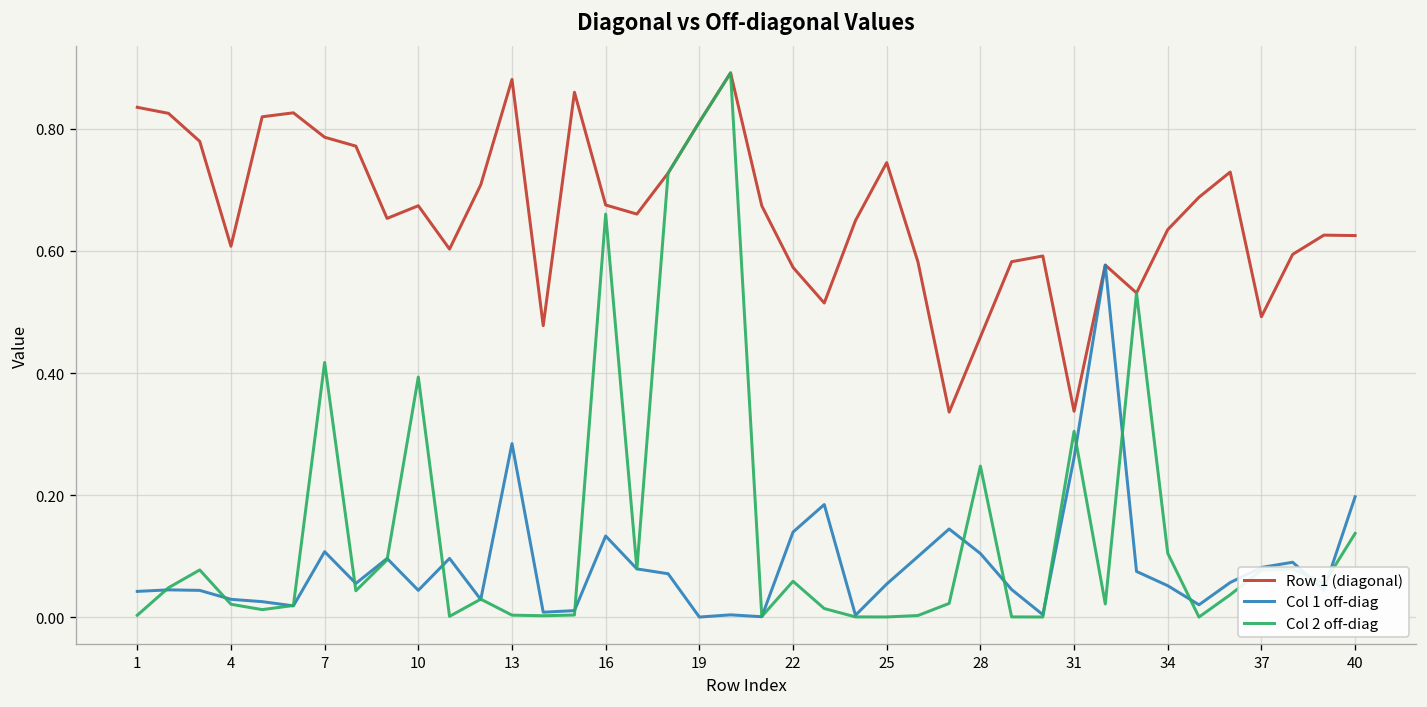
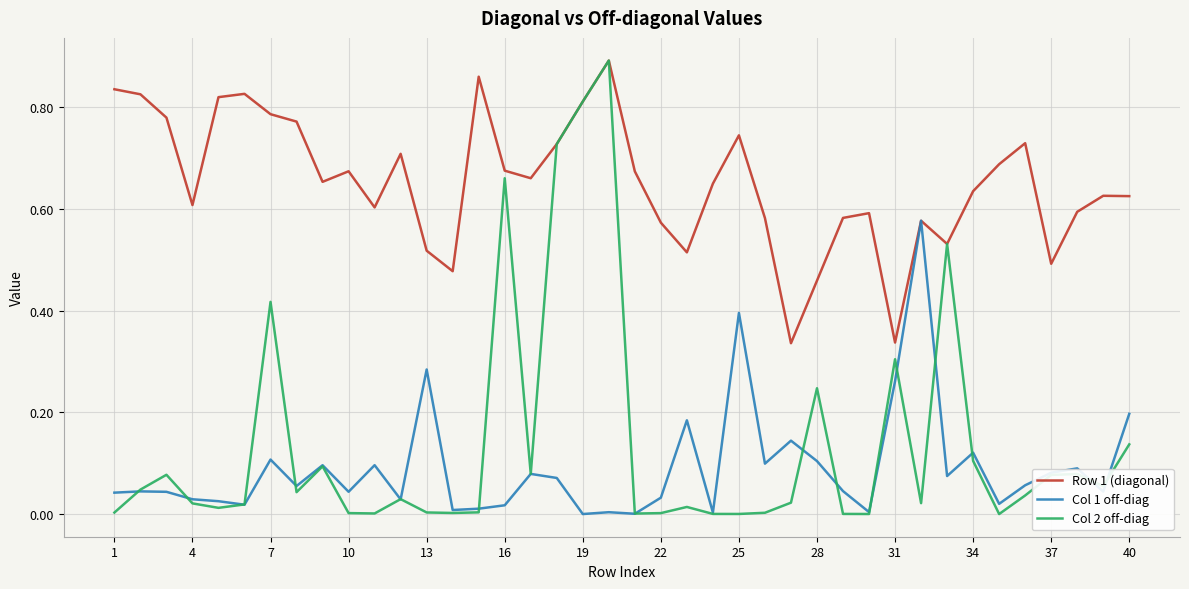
  {
    "Row 1 (diagonal)": {
      "1": 0.84,
      "4": 0.61,
      "7": 0.79,
      "10": 0.67,
-     "13": 0.88,
+     "13": 0.52,
      "16": 0.68,
      "22": 0.57,
      "25": 0.74,
      "28": 0.46,
      "31": 0.34,
      "34": 0.63,
      "37": 0.49,
      "40": 0.63
    },
    "Col 1 off-diag": {
      "1": 0.04,
      "4": 0.03,
      "7": 0.11,
      "10": 0.04,
      "13": 0.28,
-     "16": 0.13,
+     "16": 0.02,
      "19": 0.00,
-     "22": 0.14,
-     "25": 0.05,
+     "22": 0.03,
+     "25": 0.40,
      "28": 0.10,
      "31": 0.26,
-     "34": 0.05,
+     "34": 0.12,
      "40": 0.20
    },
    "Col 2 off-diag": {
      "1": 0.00,
      "4": 0.02,
      "7": 0.42,
-     "10": 0.39,
+     "10": 0.00,
      "13": 0.00,
      "16": 0.66,
-     "22": 0.06,
+     "22": 0.00,
      "25": 0.00,
      "28": 0.25,
      "31": 0.30,
      "34": 0.10,
      "40": 0.14
    }
  }
